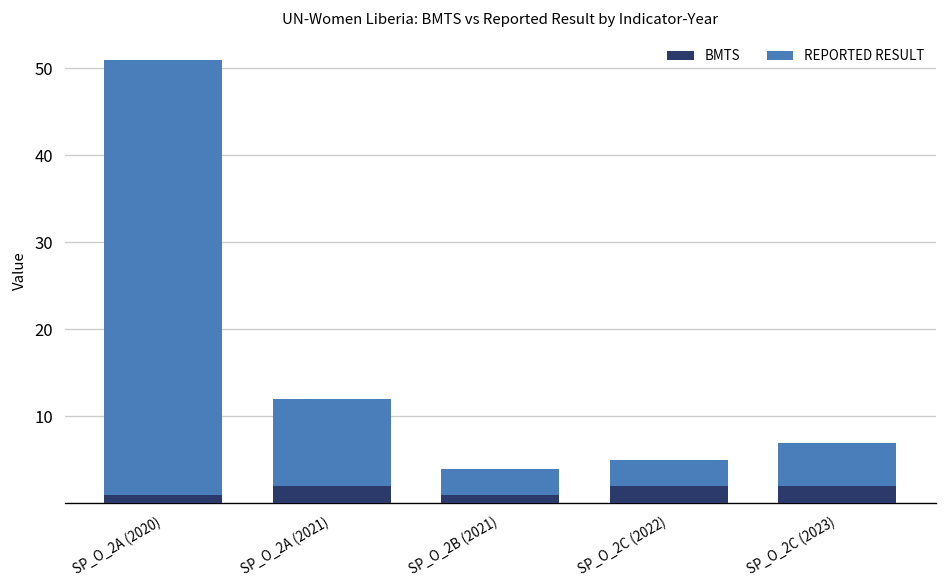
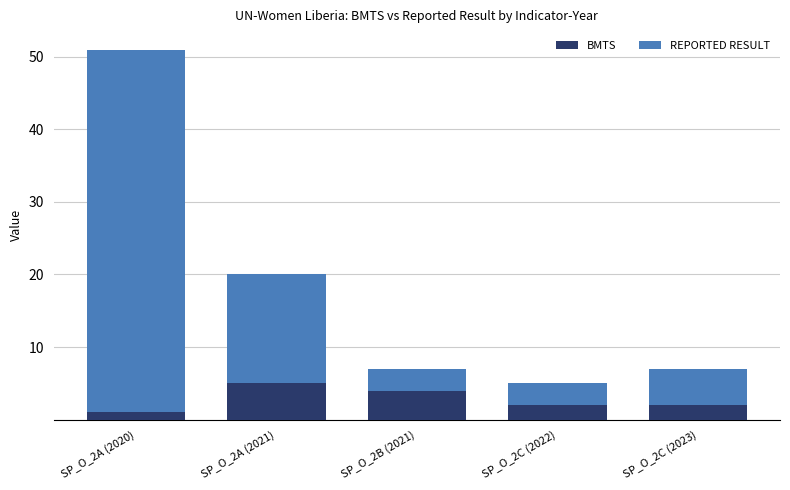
  {
    "BMTS": {
      "SP_O_2A (2020)": 1,
-     "SP_O_2A (2021)": 2,
-     "SP_O_2B (2021)": 1,
+     "SP_O_2A (2021)": 5,
+     "SP_O_2B (2021)": 4,
      "SP_O_2C (2022)": 2,
      "SP_O_2C (2023)": 2
    },
    "REPORTED RESULT": {
      "SP_O_2A (2020)": 50,
-     "SP_O_2A (2021)": 10,
+     "SP_O_2A (2021)": 15,
      "SP_O_2B (2021)": 3,
      "SP_O_2C (2022)": 3,
      "SP_O_2C (2023)": 5
    }
  }
